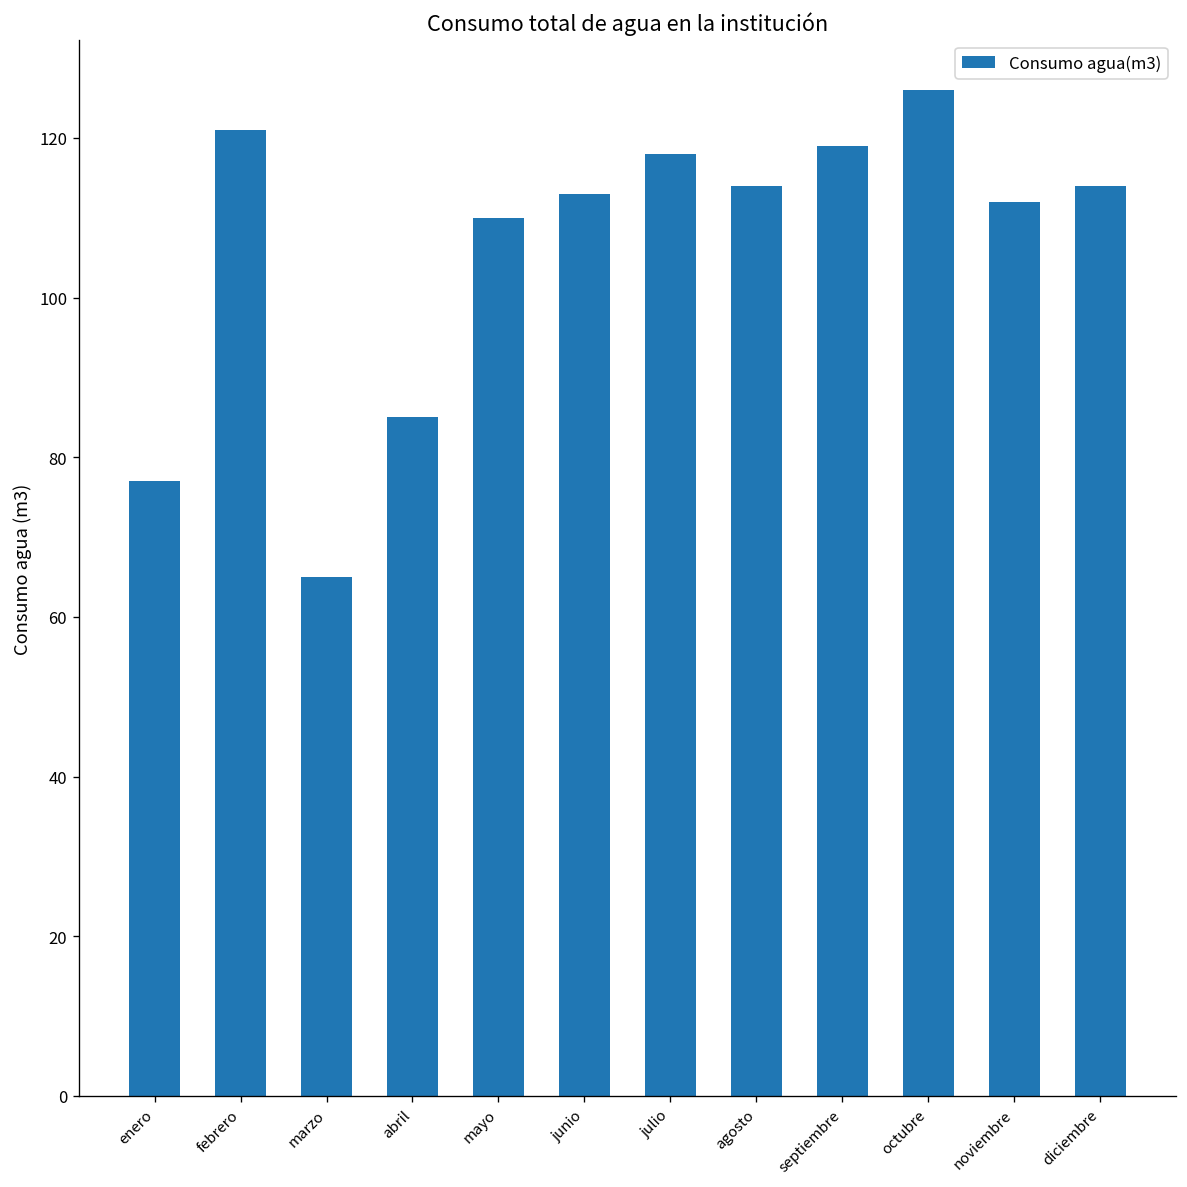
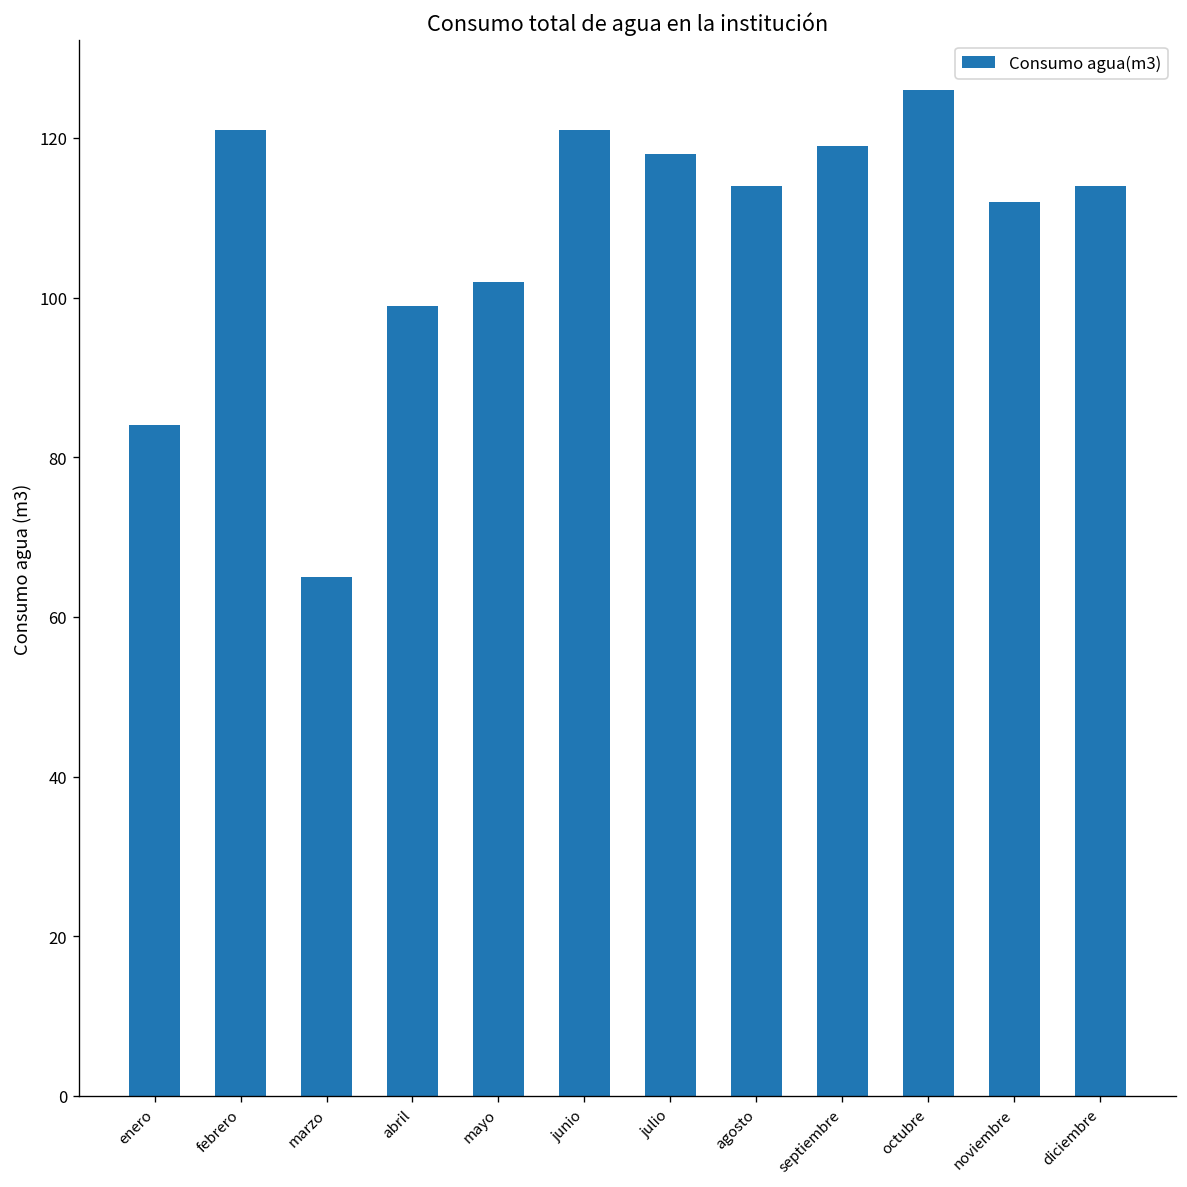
  {
-   "enero": 77,
+   "enero": 84,
    "febrero": 121,
    "marzo": 65,
-   "abril": 85,
-   "mayo": 110,
-   "junio": 113,
+   "abril": 99,
+   "mayo": 102,
+   "junio": 121,
    "julio": 118,
    "agosto": 114,
    "septiembre": 119,
    "octubre": 126,
    "noviembre": 112,
    "diciembre": 114
  }
